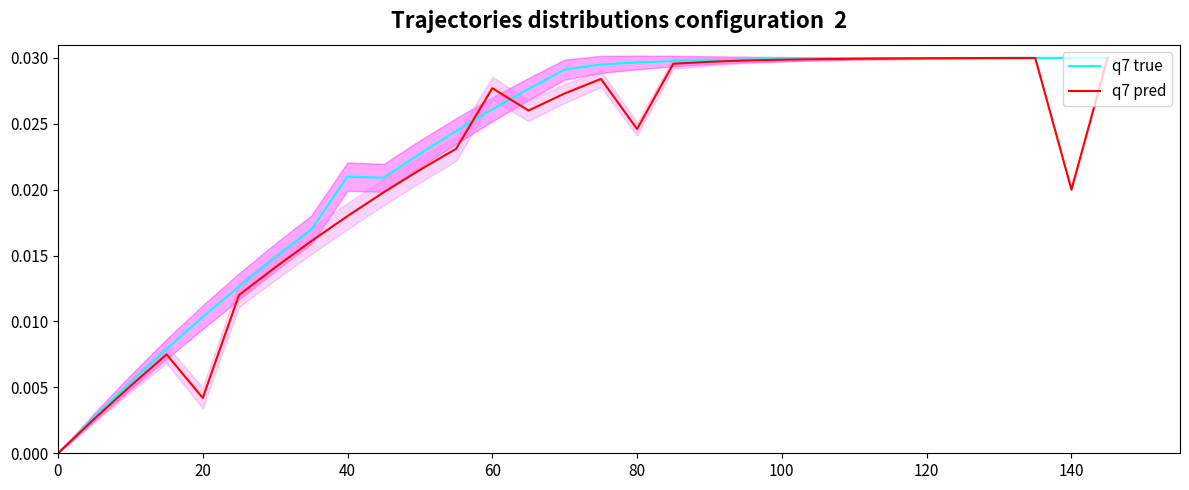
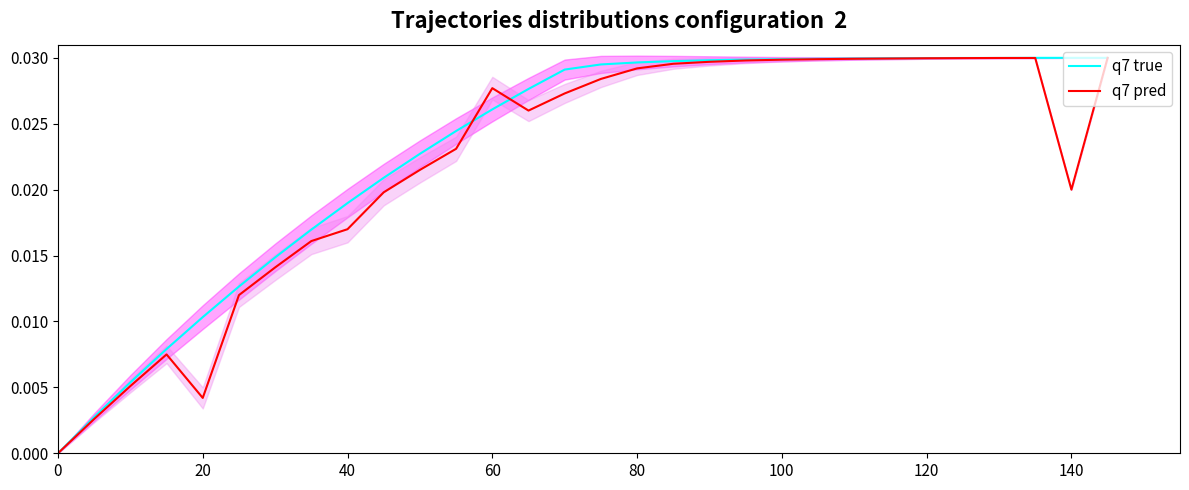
  {
    "q7 true": {
      "20": 0.0103,
-     "40": 0.0210,
+     "40": 0.0190,
      "60": 0.0261
    },
    "q7 pred": {
      "20": 0.0042,
-     "40": 0.018,
+     "40": 0.017,
      "60": 0.0277,
-     "80": 0.0246
+     "80": 0.0292
    }
  }
